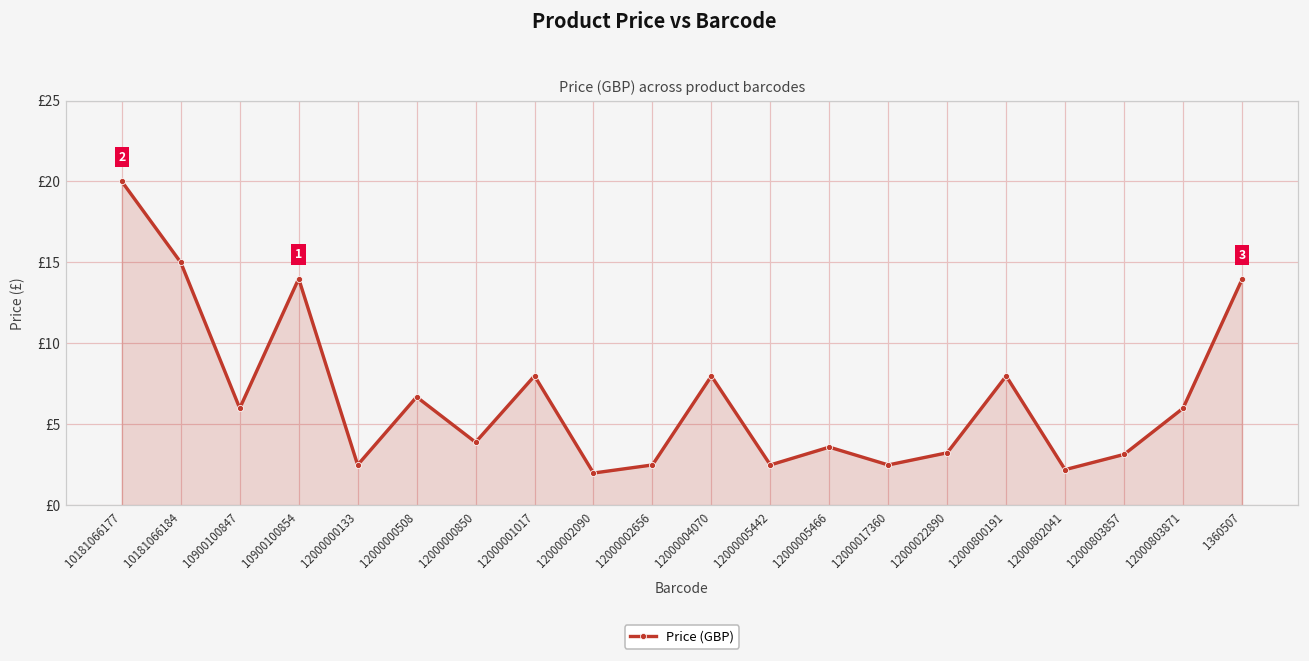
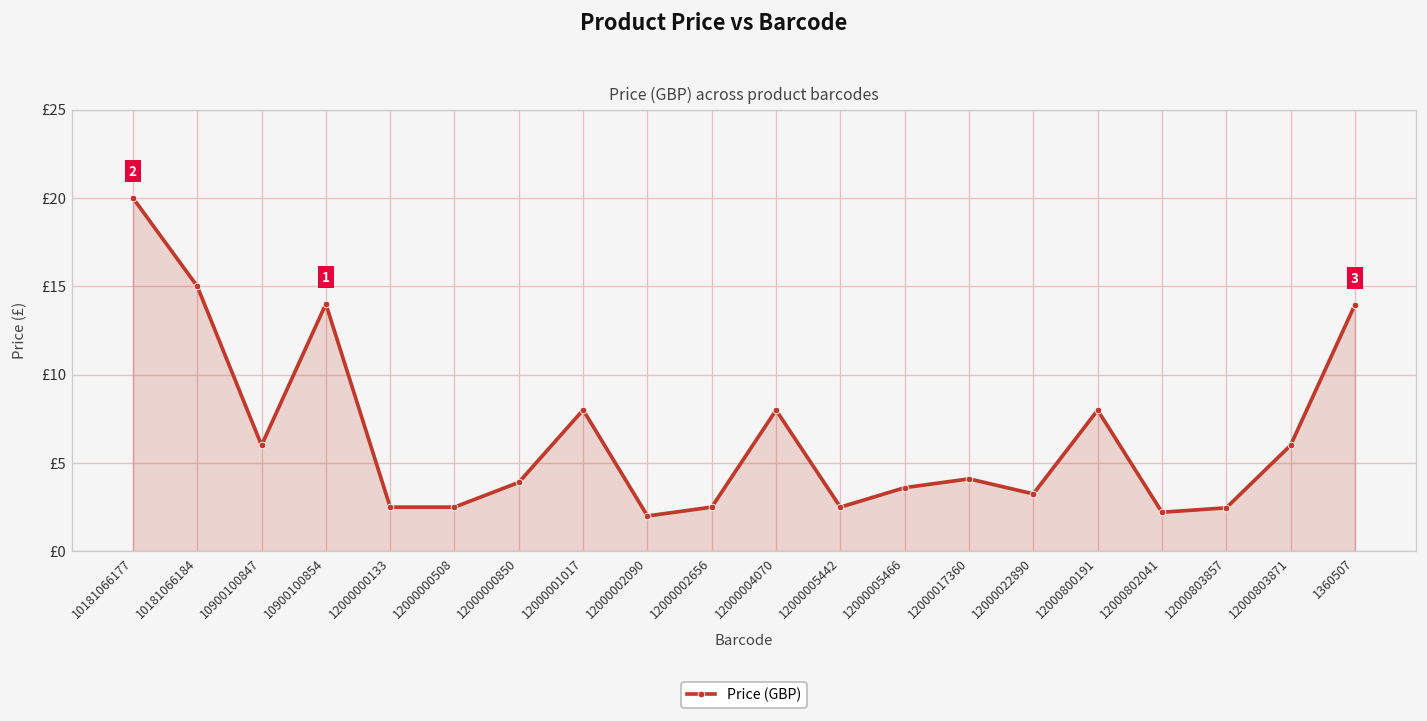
  {
    "10181066184": "£15.0",
    "10900100847": "£6.0",
    "12000000133": "£2.5",
-   "12000000508": "£6.7",
+   "12000000508": "£2.5",
    "12000000850": "£3.9",
    "12000001017": "£8.0",
    "12000002090": "£2.0",
    "12000002656": "£2.5",
    "12000004070": "£8.0",
    "12000005442": "£2.5",
    "12000005466": "£3.6",
-   "12000017360": "£2.5",
+   "12000017360": "£4.1",
    "12000022890": "£3.3",
    "12000800191": "£8.0",
    "12000802041": "£2.2",
-   "12000803857": "£3.2",
+   "12000803857": "£2.5",
    "12000803871": "£6.0"
  }
